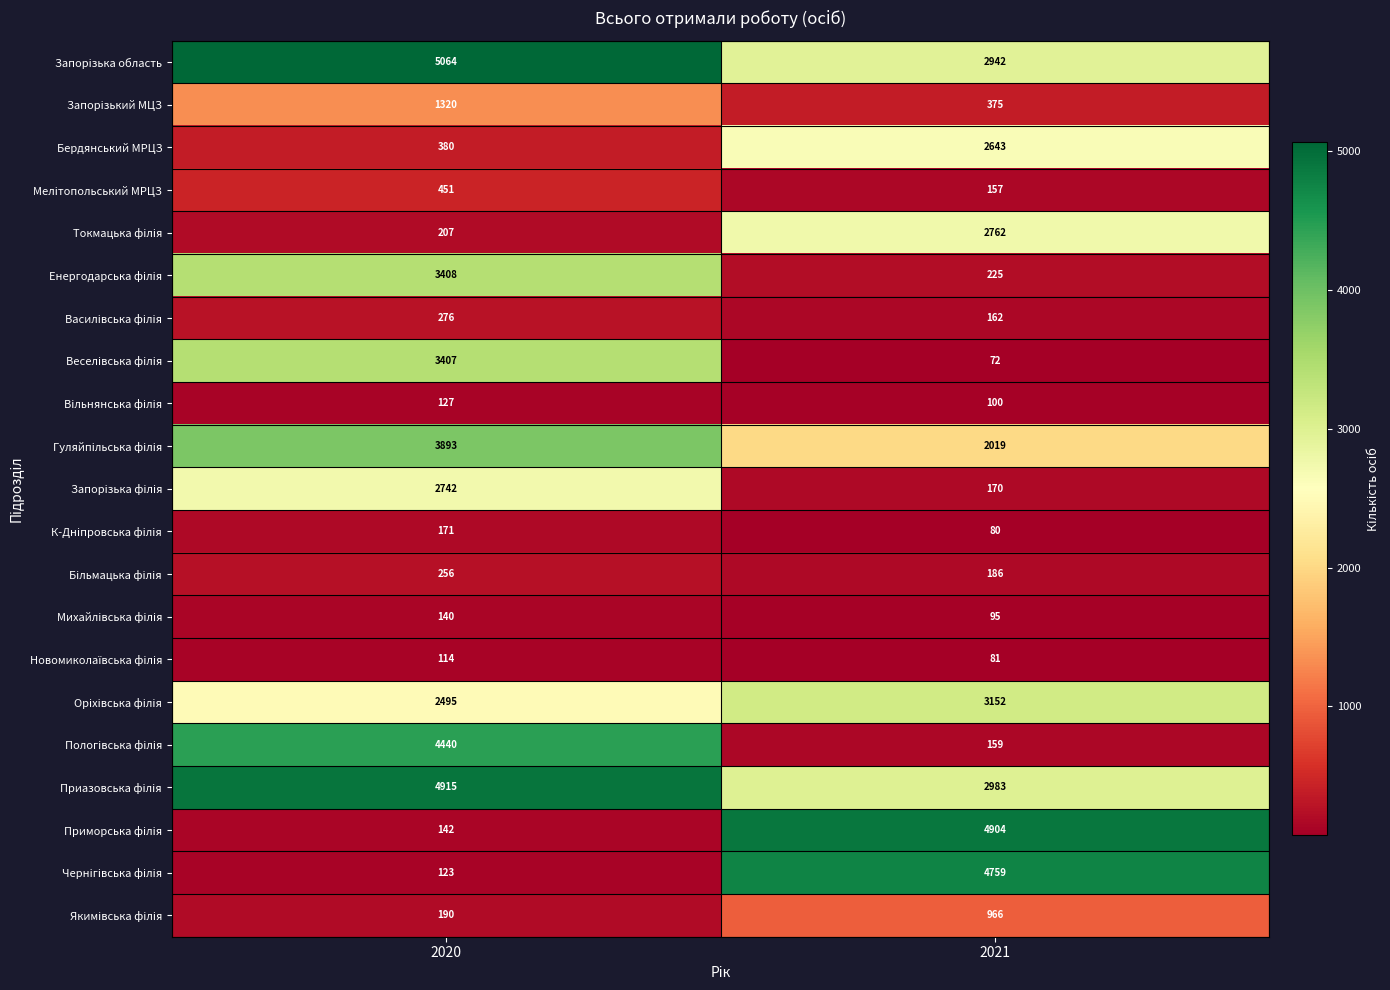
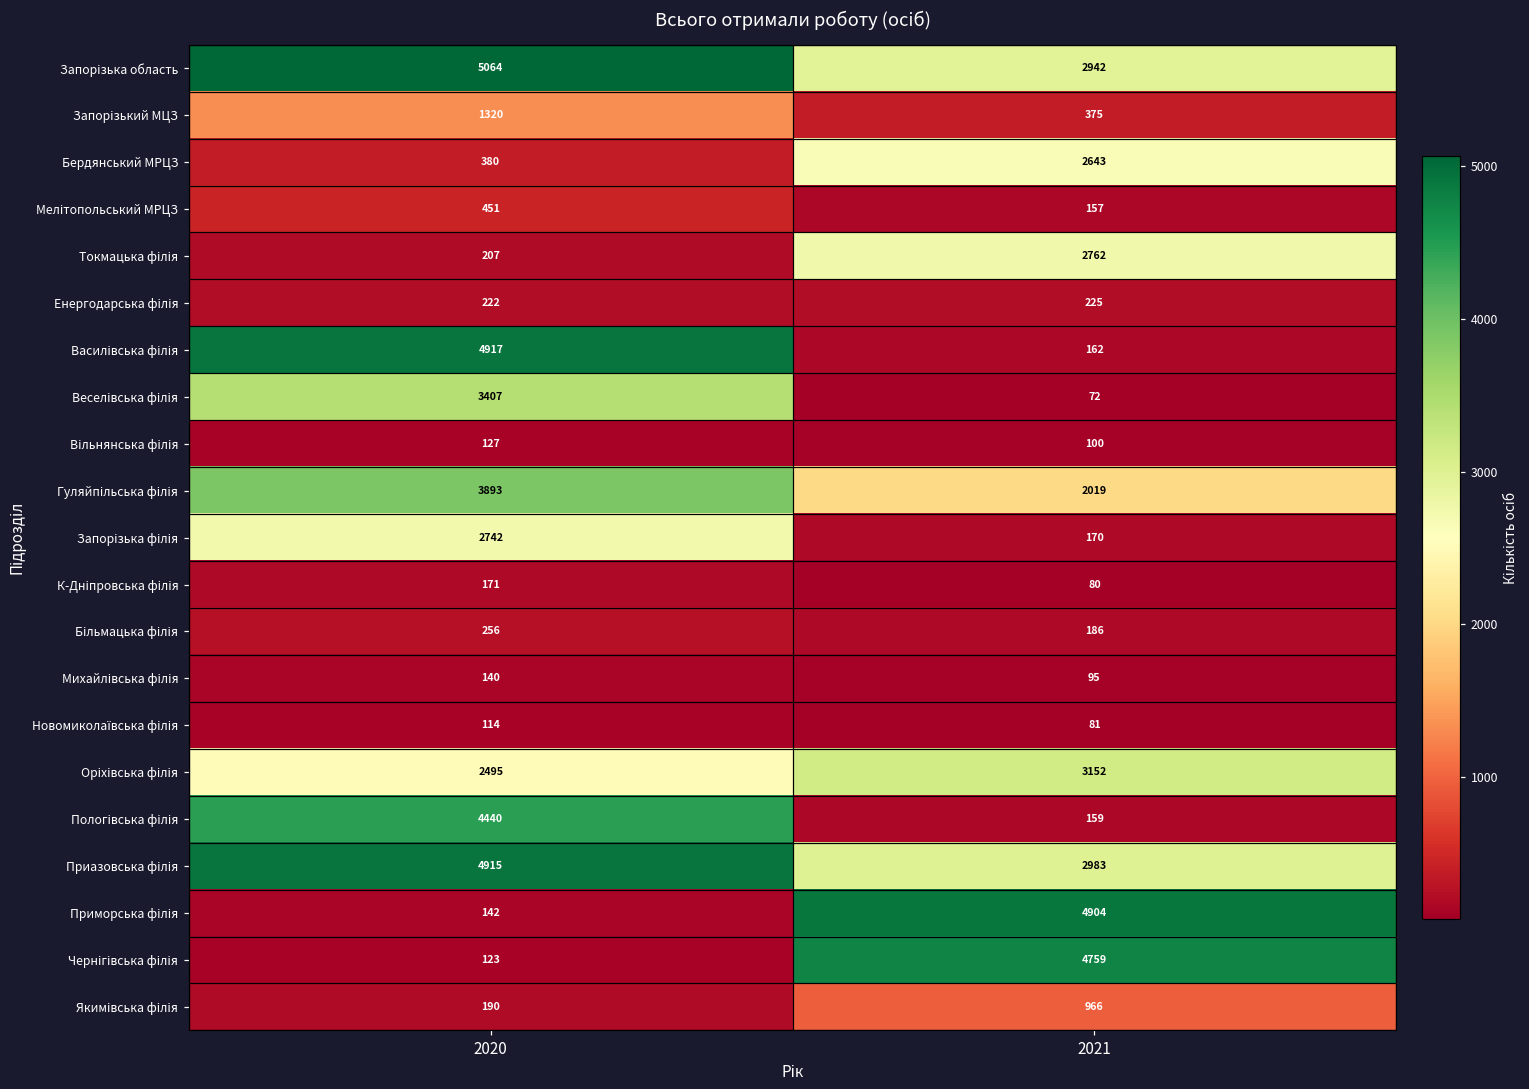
  {
    "Запорізька область": {
      "2020": 5064,
      "2021": 2942
    },
    "Запорізький МЦЗ": {
      "2020": 1320,
      "2021": 375
    },
    "Бердянський МРЦЗ": {
      "2020": 380,
      "2021": 2643
    },
    "Мелітопольський МРЦЗ": {
      "2020": 451,
      "2021": 157
    },
    "Токмацька філія": {
      "2020": 207,
      "2021": 2762
    },
    "Енергодарська філія": {
-     "2020": 3408,
+     "2020": 222,
      "2021": 225
    },
    "Василівська філія": {
-     "2020": 276,
+     "2020": 4917,
      "2021": 162
    },
    "Веселівська філія": {
      "2020": 3407,
      "2021": 72
    },
    "Вільнянська філія": {
      "2020": 127,
      "2021": 100
    },
    "Гуляйпільська філія": {
      "2020": 3893,
      "2021": 2019
    },
    "Запорізька філія": {
      "2020": 2742,
      "2021": 170
    },
    "К-Дніпровська філія": {
      "2020": 171,
      "2021": 80
    },
    "Більмацька філія": {
      "2020": 256,
      "2021": 186
    },
    "Михайлівська філія": {
      "2020": 140,
      "2021": 95
    },
    "Новомиколаївська філія": {
      "2020": 114,
      "2021": 81
    },
    "Оріхівська філія": {
      "2020": 2495,
      "2021": 3152
    },
    "Пологівська філія": {
      "2020": 4440,
      "2021": 159
    },
    "Приазовська філія": {
      "2020": 4915,
      "2021": 2983
    },
    "Приморська філія": {
      "2020": 142,
      "2021": 4904
    },
    "Чернігівська філія": {
      "2020": 123,
      "2021": 4759
    },
    "Якимівська філія": {
      "2020": 190,
      "2021": 966
    }
  }
